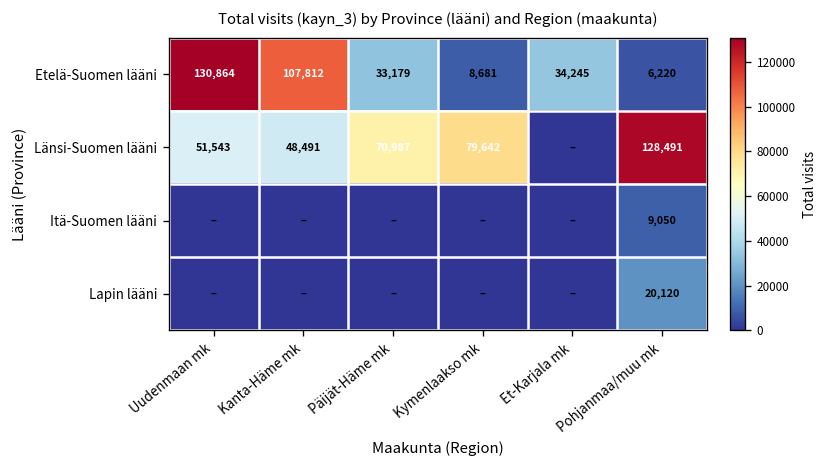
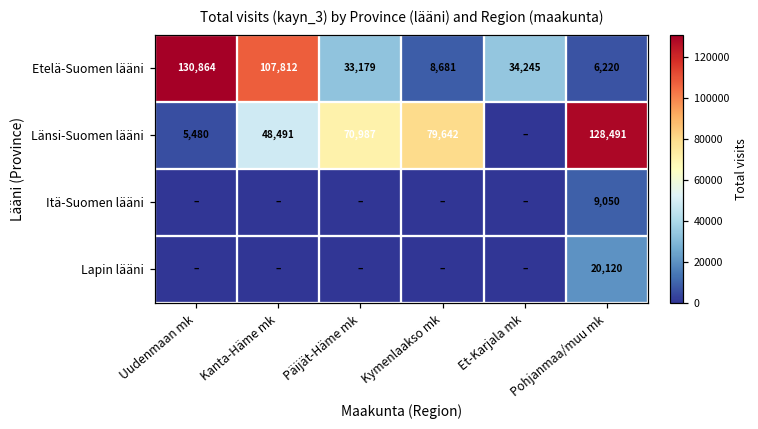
  {
    "Etelä-Suomen lääni": {
      "Uudenmaan mk": "130,864",
      "Kanta-Häme mk": "107,812",
      "Päijät-Häme mk": "33,179",
      "Kymenlaakso mk": "8,681",
      "Et-Karjala mk": "34,245",
      "Pohjanmaa/muu mk": "6,220"
    },
    "Länsi-Suomen lääni": {
-     "Uudenmaan mk": "51,543",
+     "Uudenmaan mk": "5,480",
      "Kanta-Häme mk": "48,491",
      "Päijät-Häme mk": "70,987",
      "Kymenlaakso mk": "79,642",
      "Pohjanmaa/muu mk": "128,491"
    },
    "Itä-Suomen lääni": {
      "Pohjanmaa/muu mk": "9,050"
    },
    "Lapin lääni": {
      "Pohjanmaa/muu mk": "20,120"
    }
  }
